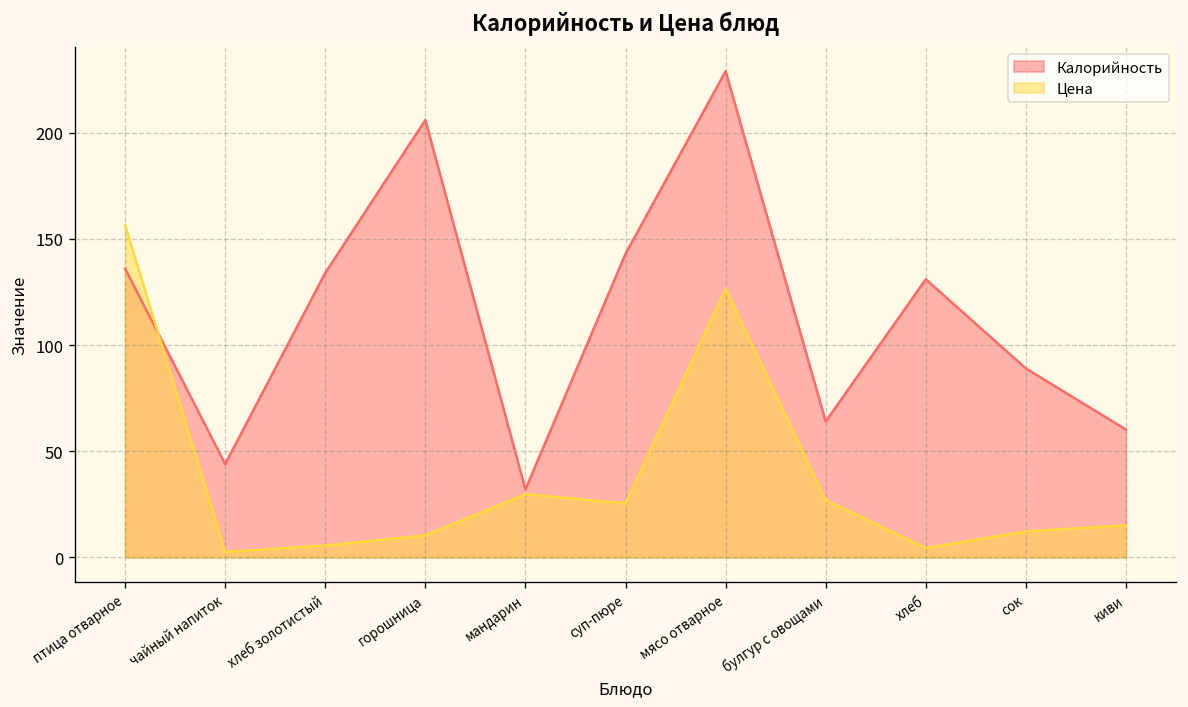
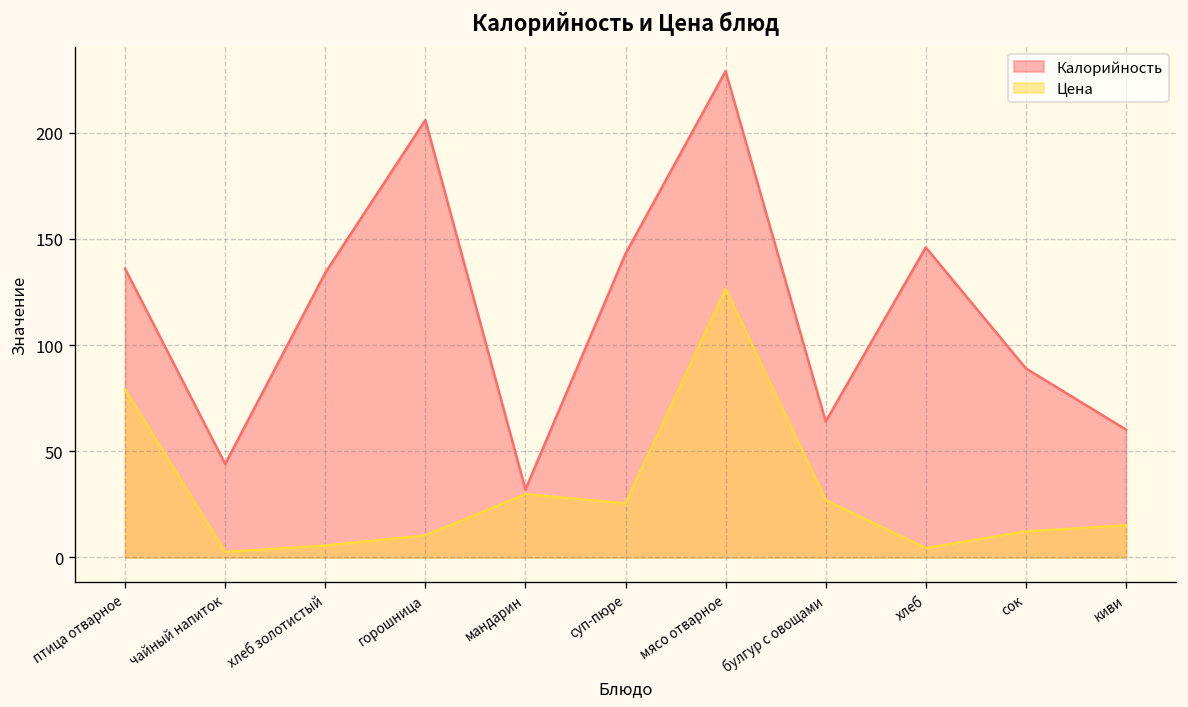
  {
    "Калорийность": {
      "птица отварное": 136,
      "чайный напиток": 44,
      "хлеб золотистый": 134,
      "горошница": 206,
      "мандарин": 32,
      "суп-пюре": 143,
      "мясо отварное": 229,
      "булгур с овощами": 64,
-     "хлеб": 131,
+     "хлеб": 146,
      "сок": 89,
      "киви": 60
    },
    "Цена": {
-     "птица отварное": 156,
+     "птица отварное": 79,
      "чайный напиток": 3,
      "хлеб золотистый": 6,
      "горошница": 10,
      "мандарин": 30,
      "суп-пюре": 25,
      "мясо отварное": 126,
      "булгур с овощами": 27,
      "хлеб": 4,
      "сок": 12,
      "киви": 15
    }
  }
